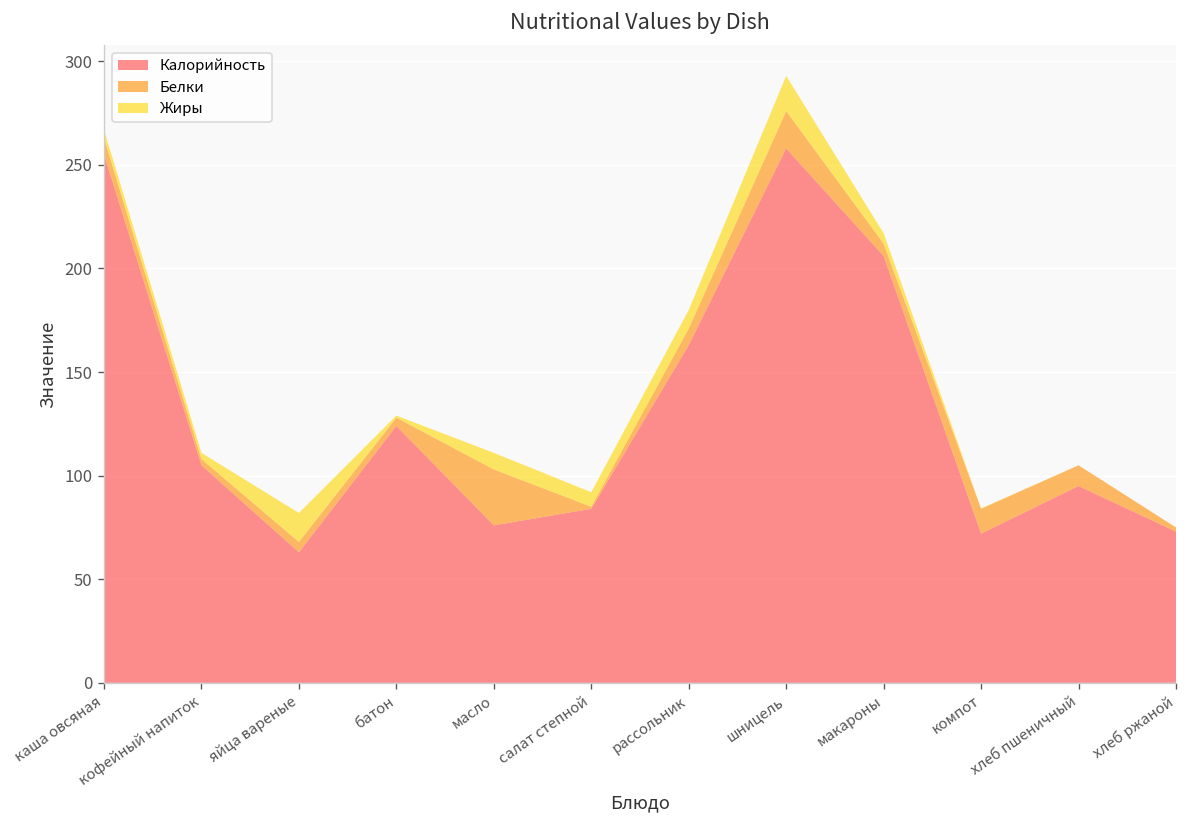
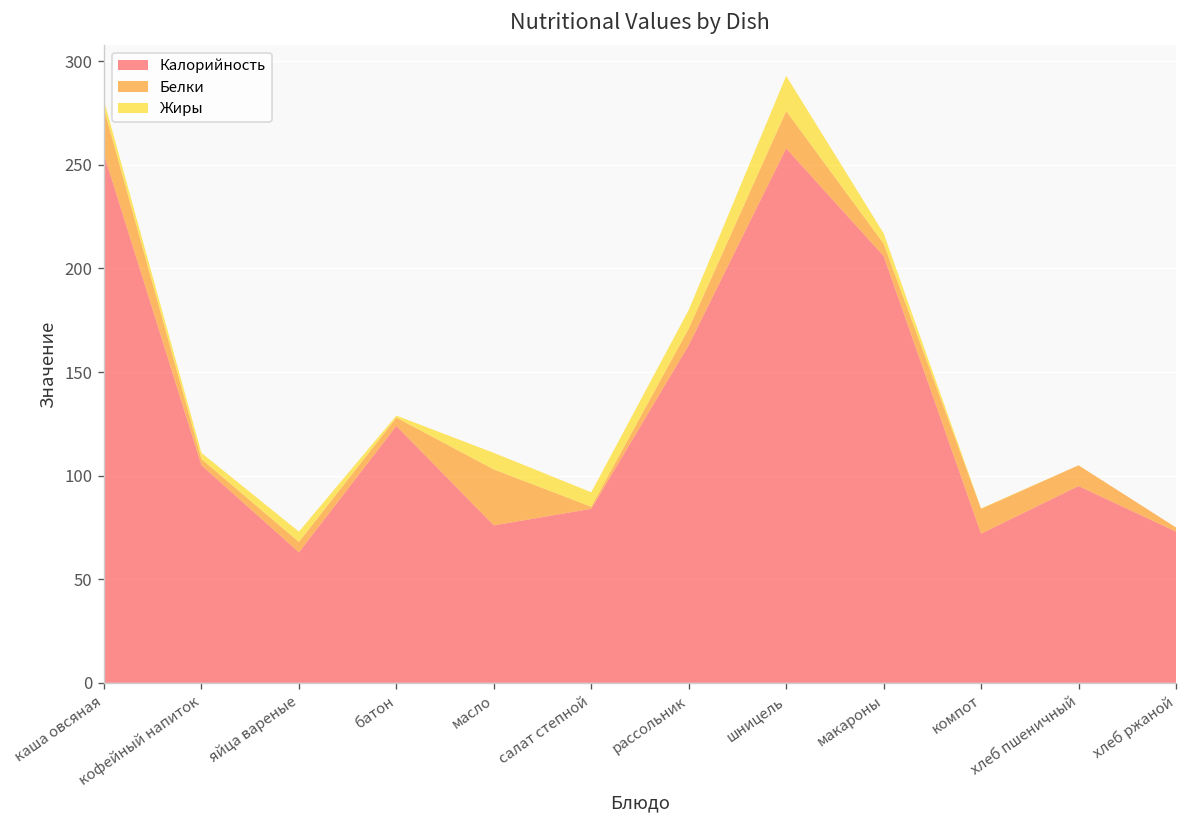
  {
    "Калорийность": {
      "каша овсяная": 255,
      "кофейный напиток": 105,
      "яйца вареные": 63,
      "батон": 124,
      "масло": 76,
      "рассольник": 163,
      "шницель": 258,
      "макароны": 206,
      "компот": 72,
      "хлеб пшеничный": 95,
      "хлеб ржаной": 73
    },
    "Белки": {
-     "каша овсяная": 8,
+     "каша овсяная": 22,
      "кофейный напиток": 3,
      "яйца вареные": 5,
      "масло": 27,
      "рассольник": 8,
      "шницель": 18,
      "макароны": 6
    },
    "Жиры": {
      "каша овсяная": 4,
      "кофейный напиток": 3,
-     "яйца вареные": 14,
+     "яйца вареные": 5,
      "масло": 8,
      "салат степной": 7,
      "рассольник": 9,
      "шницель": 17,
      "макароны": 5
    }
  }
